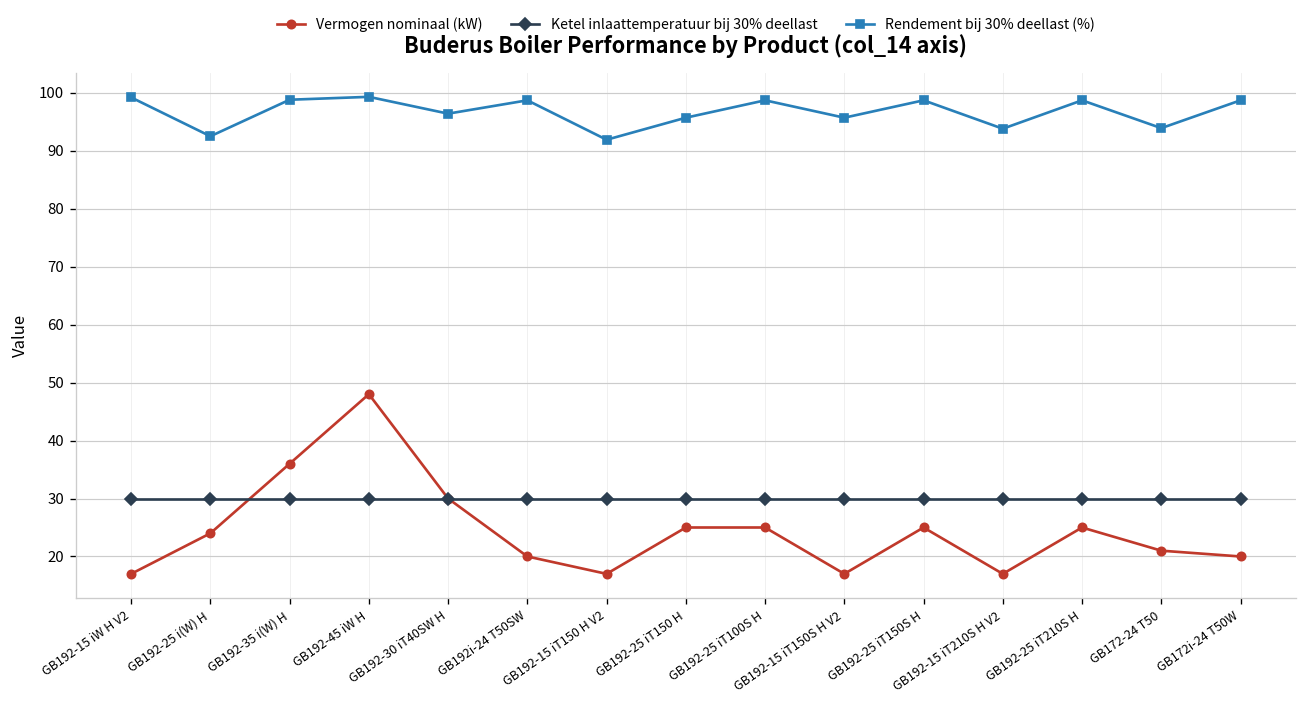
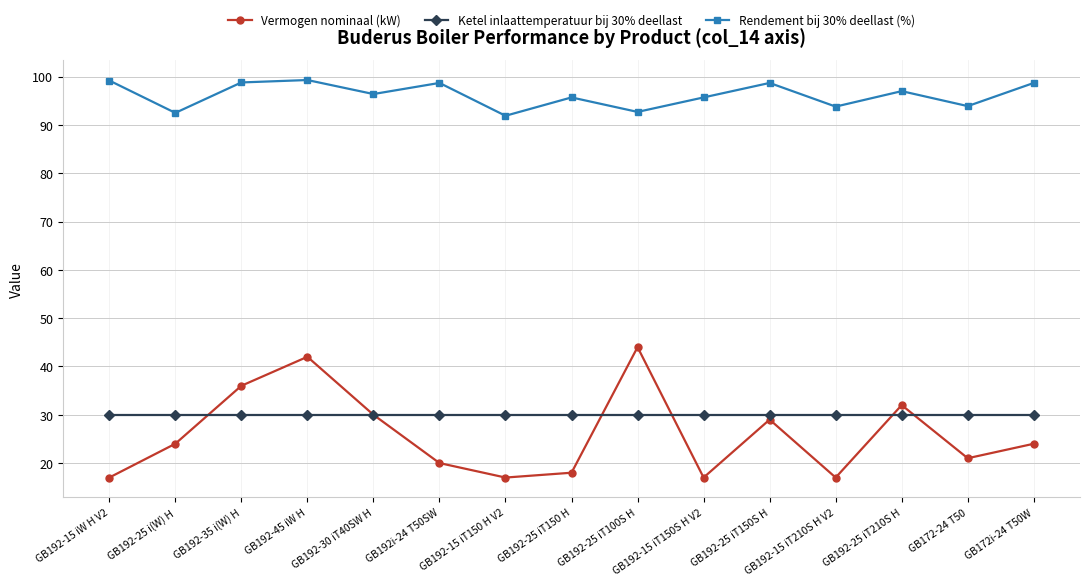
  {
    "Vermogen nominaal (kW)": {
      "GB192-15 iW H V2": 17,
      "GB192-25 i(W) H": 24,
      "GB192-35 i(W) H": 36,
-     "GB192-45 iW H": 48,
+     "GB192-45 iW H": 42,
      "GB192i-24 T50SW": 20,
      "GB192-15 iT150 H V2": 17,
-     "GB192-25 iT150 H": 25,
-     "GB192-25 iT100S H": 25,
+     "GB192-25 iT150 H": 18,
+     "GB192-25 iT100S H": 44,
      "GB192-15 iT150S H V2": 17,
-     "GB192-25 iT150S H": 25,
+     "GB192-25 iT150S H": 29,
      "GB192-15 iT210S H V2": 17,
-     "GB192-25 iT210S H": 25,
+     "GB192-25 iT210S H": 32,
      "GB172-24 T50": 21,
-     "GB172i-24 T50W": 20
+     "GB172i-24 T50W": 24
    },
    "Ketel inlaattemperatuur bij 30% deellast": {
      "GB192-15 iW H V2": 30,
      "GB192-25 i(W) H": 30,
      "GB192-35 i(W) H": 30,
      "GB192-45 iW H": 30,
      "GB192i-24 T50SW": 30,
      "GB192-15 iT150 H V2": 30,
      "GB192-25 iT150 H": 30,
      "GB192-25 iT100S H": 30,
      "GB192-15 iT150S H V2": 30,
      "GB192-25 iT150S H": 30,
      "GB192-15 iT210S H V2": 30,
      "GB192-25 iT210S H": 30,
      "GB172-24 T50": 30,
      "GB172i-24 T50W": 30
    },
    "Rendement bij 30% deellast (%)": {
      "GB192-15 iW H V2": 99,
      "GB192-25 i(W) H": 93,
      "GB192-35 i(W) H": 99,
      "GB192-45 iW H": 99,
      "GB192-30 iT40SW H": 96,
      "GB192i-24 T50SW": 99,
      "GB192-15 iT150 H V2": 92,
      "GB192-25 iT150 H": 96,
-     "GB192-25 iT100S H": 99,
+     "GB192-25 iT100S H": 93,
      "GB192-15 iT150S H V2": 96,
      "GB192-25 iT150S H": 99,
      "GB192-15 iT210S H V2": 94,
-     "GB192-25 iT210S H": 99,
+     "GB192-25 iT210S H": 97,
      "GB172-24 T50": 94,
      "GB172i-24 T50W": 99
    }
  }
